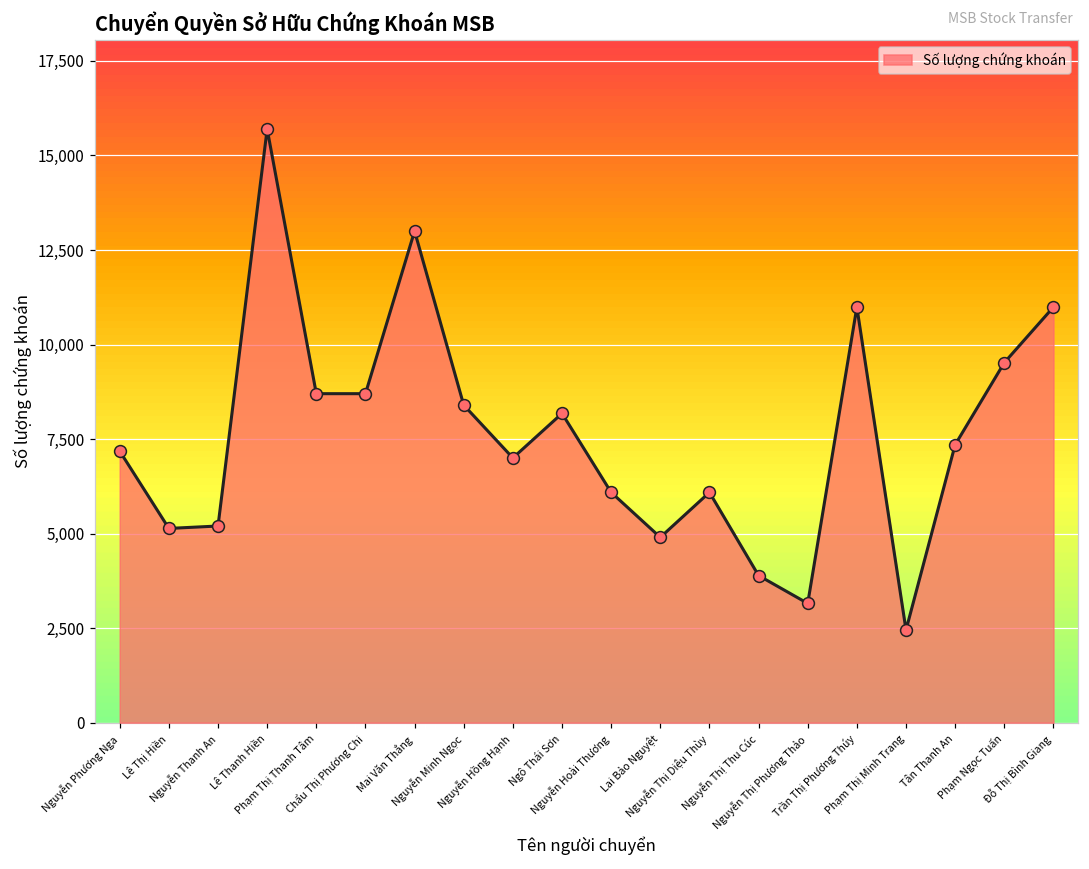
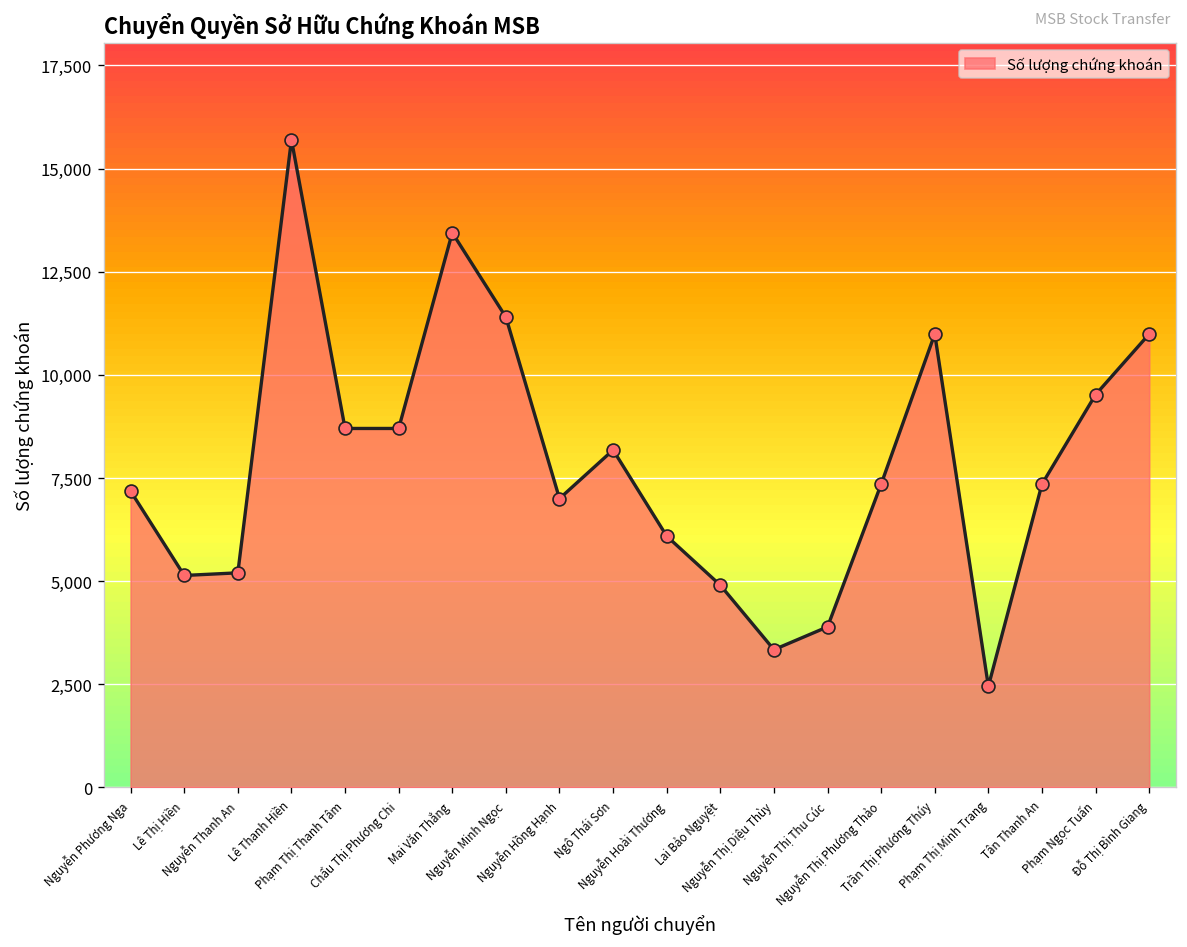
  {
    "Nguyễn Phương Nga": "7,200",
    "Lê Thị Hiền": "5,100",
    "Nguyễn Thanh An": "5,200",
    "Lê Thanh Hiền": "15,700",
    "Phạm Thị Thanh Tâm": "8,700",
    "Chẩu Thị Phương Chi": "8,700",
-   "Mai Văn Thắng": "13,000",
-   "Nguyễn Minh Ngọc": "8,400",
+   "Mai Văn Thắng": "13,400",
+   "Nguyễn Minh Ngọc": "11,400",
    "Nguyễn Hồng Hạnh": "7,000",
    "Ngô Thái Sơn": "8,200",
    "Nguyễn Hoài Thương": "6,100",
    "Lai Bảo Nguyệt": "4,900",
-   "Nguyễn Thị Diệu Thùy": "6,100",
+   "Nguyễn Thị Diệu Thùy": "3,300",
    "Nguyễn Thị Thu Cúc": "3,900",
-   "Nguyễn Thị Phương Thảo": "3,200",
+   "Nguyễn Thị Phương Thảo": "7,400",
    "Trần Thị Phương Thúy": "11,000",
    "Phạm Thị Minh Trang": "2,500",
    "Tân Thanh An": "7,400",
    "Phạm Ngọc Tuấn": "9,500",
    "Đỗ Thị Bình Giang": "11,000"
  }
